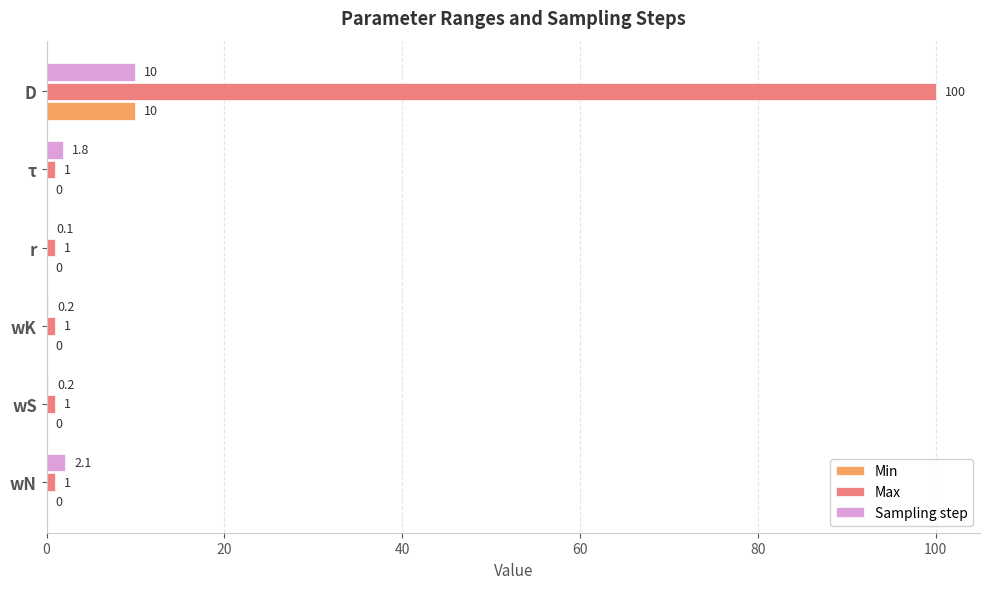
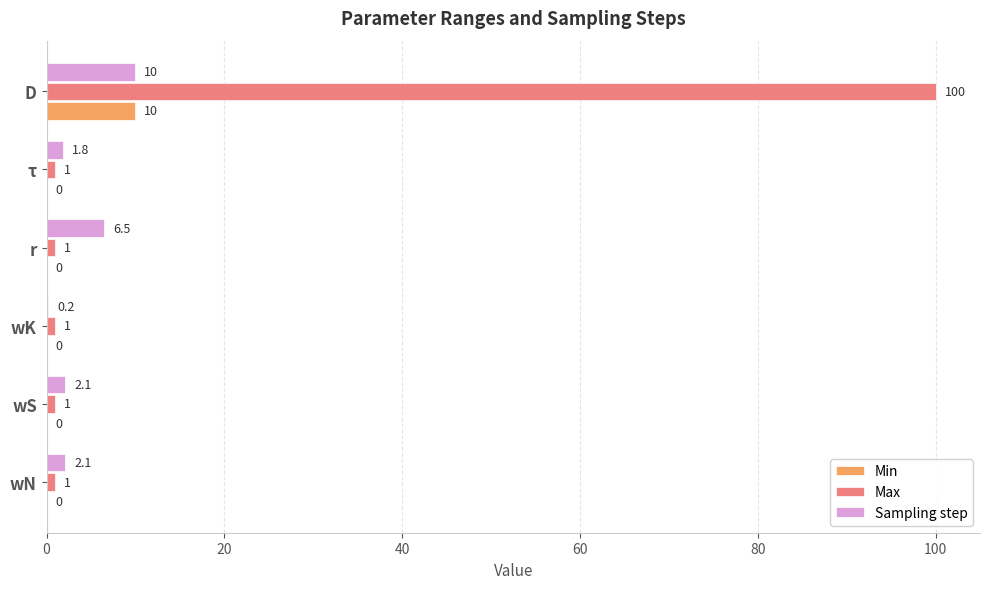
  {
    "Sampling step": {
      "D": 10,
      "τ": 1.8,
-     "r": 0.1,
+     "r": 6.5,
      "wK": 0.2,
-     "wS": 0.2,
+     "wS": 2.1,
      "wN": 2.1
    }
  }
